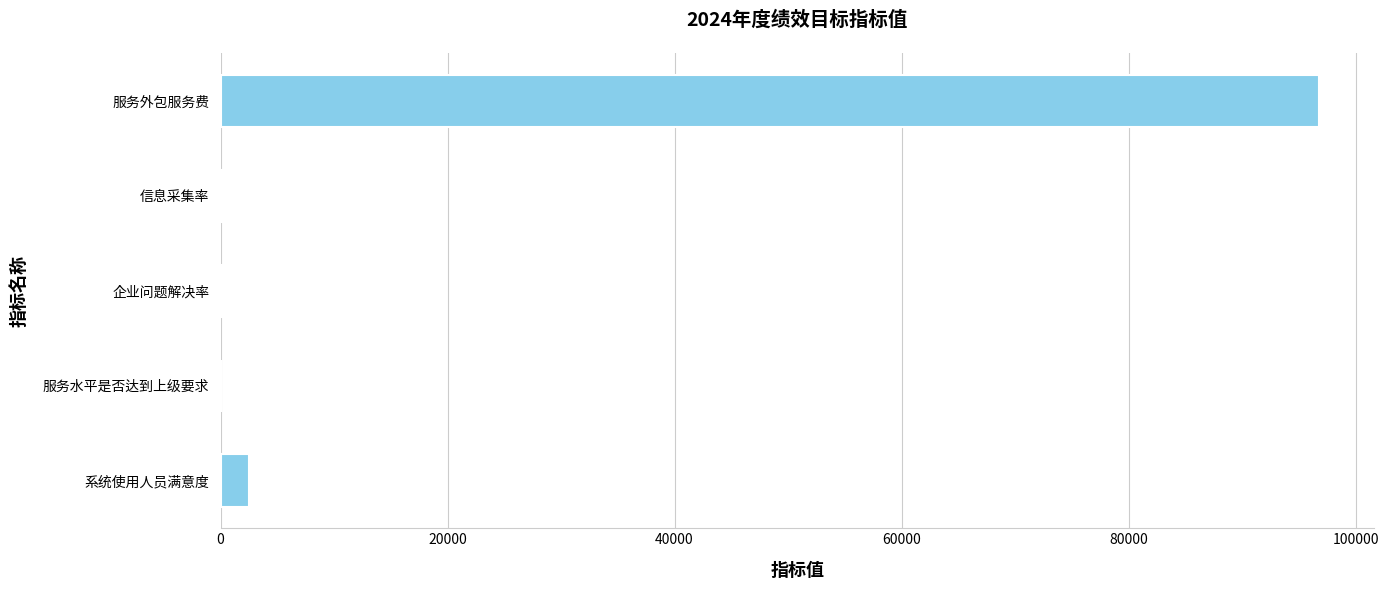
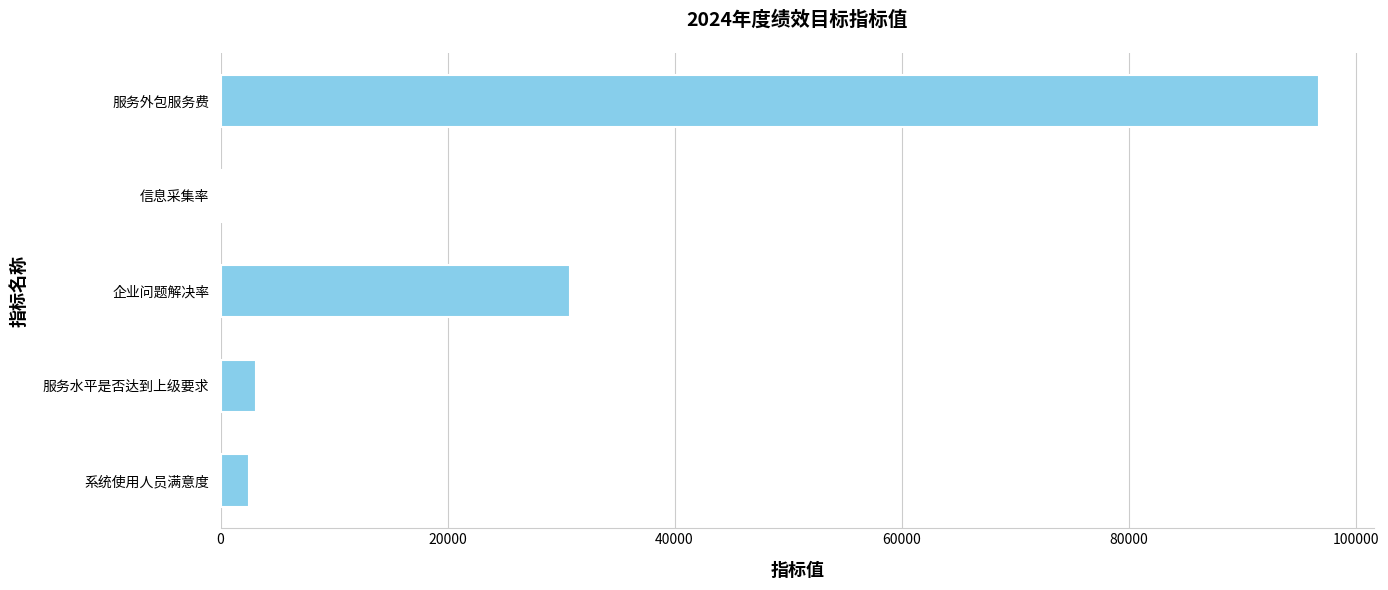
  {
    "服务外包服务费": 96800,
-   "企业问题解决率": 100,
-   "服务水平是否达到上级要求": 0,
+   "企业问题解决率": 30800,
+   "服务水平是否达到上级要求": 3100,
    "系统使用人员满意度": 2500
  }
